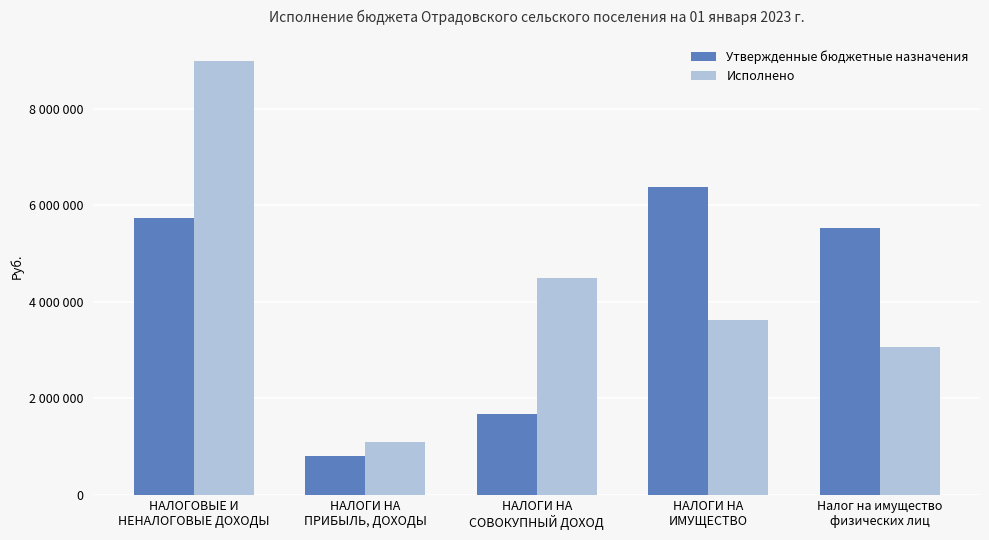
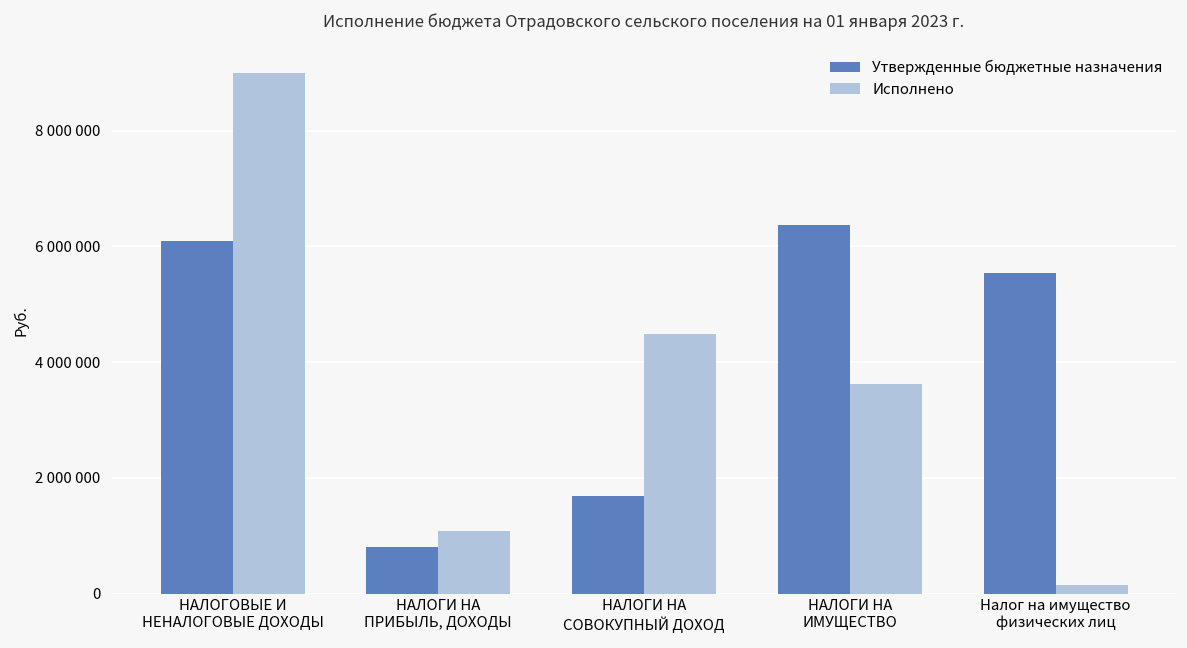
  {
    "Утвержденные бюджетные назначения": {
-     "НАЛОГОВЫЕ И НЕНАЛОГОВЫЕ ДОХОДЫ": 5700000,
+     "НАЛОГОВЫЕ И НЕНАЛОГОВЫЕ ДОХОДЫ": 6100000,
      "НАЛОГИ НА ПРИБЫЛЬ, ДОХОДЫ": 800000,
      "НАЛОГИ НА СОВОКУПНЫЙ ДОХОД": 1700000,
      "НАЛОГИ НА ИМУЩЕСТВО": 6400000,
      "Налог на имущество физических лиц": 5500000
    },
    "Исполнено": {
      "НАЛОГОВЫЕ И НЕНАЛОГОВЫЕ ДОХОДЫ": 9000000,
      "НАЛОГИ НА ПРИБЫЛЬ, ДОХОДЫ": 1100000,
      "НАЛОГИ НА СОВОКУПНЫЙ ДОХОД": 4500000,
      "НАЛОГИ НА ИМУЩЕСТВО": 3600000,
-     "Налог на имущество физических лиц": 3100000
+     "Налог на имущество физических лиц": 100000
    }
  }
